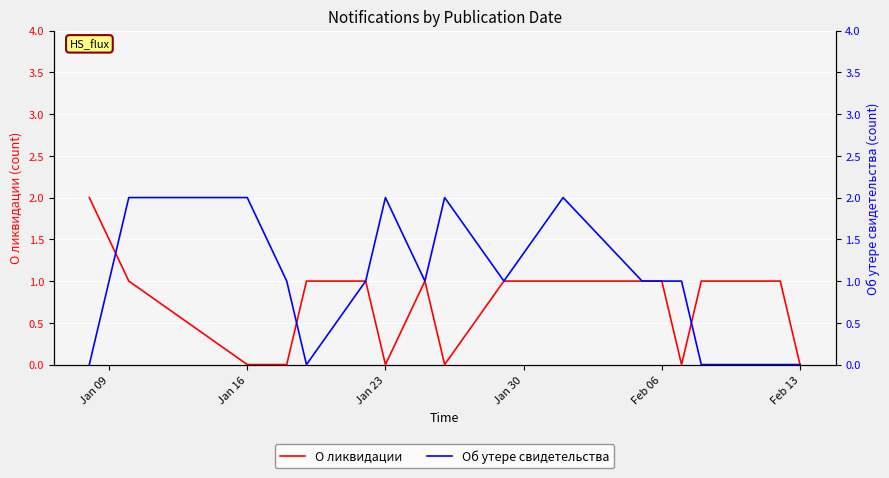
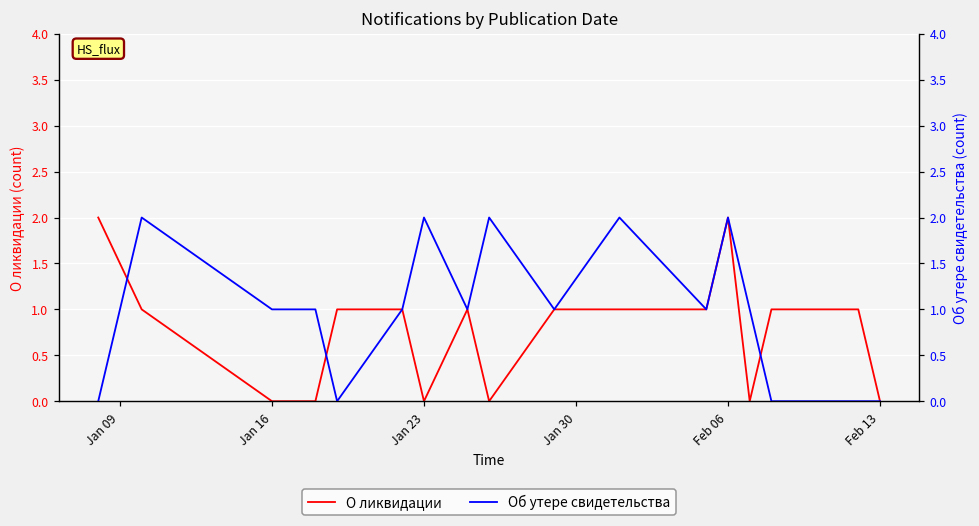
  {
    "О ликвидации": {
      "Jan 16": 0,
      "Jan 23": 0,
-     "Feb 06": 1,
+     "Feb 06": 2,
      "Feb 13": 0
    },
    "Об утере свидетельства": {
-     "Jan 16": 2,
+     "Jan 16": 1,
      "Jan 23": 2,
-     "Feb 06": 1,
+     "Feb 06": 2,
      "Feb 13": 0
    }
  }
